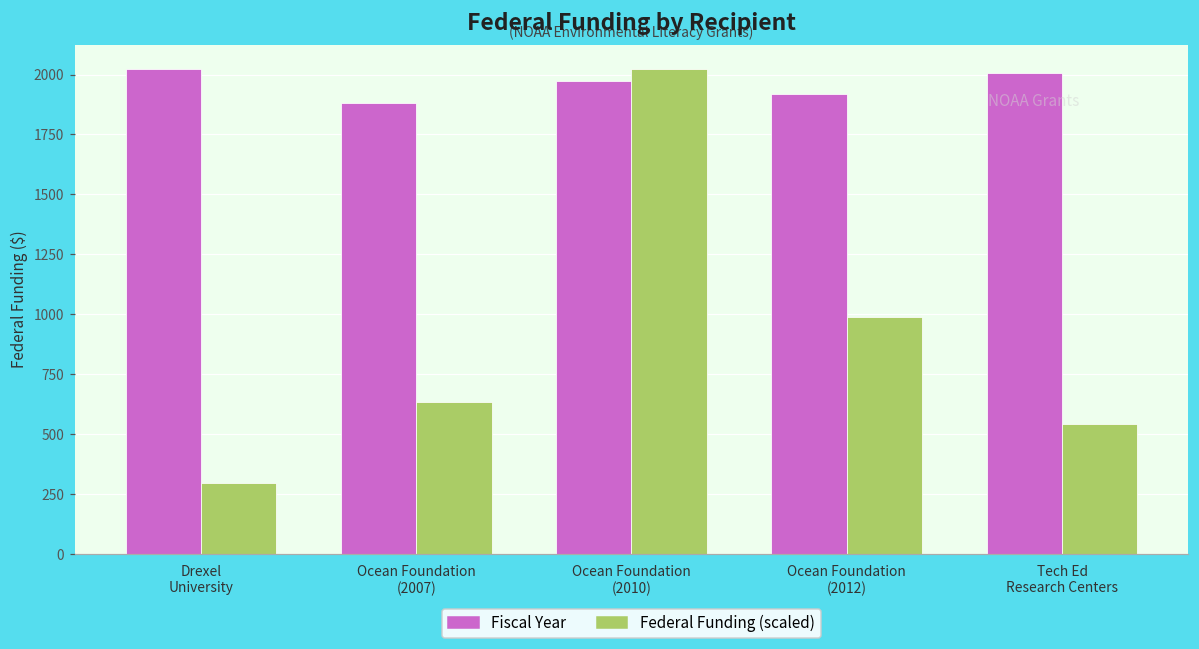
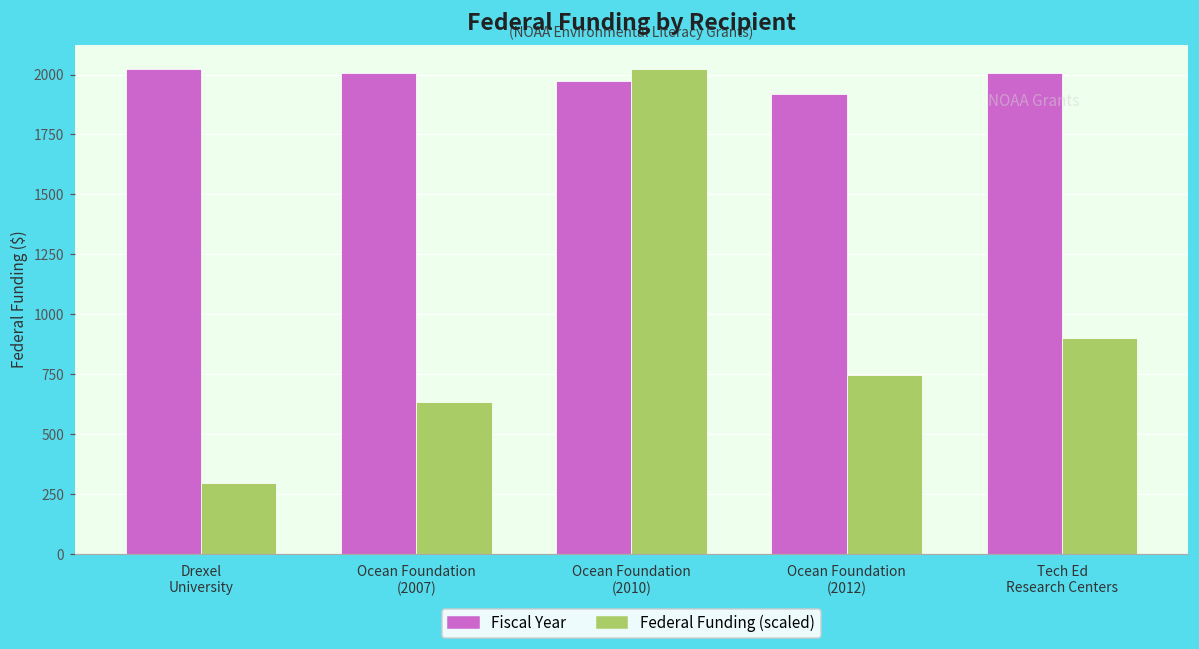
  {
    "Fiscal Year": {
      "Drexel University": 2020,
-     "Ocean Foundation (2007)": 1880,
+     "Ocean Foundation (2007)": 2010,
      "Ocean Foundation (2010)": 1970,
      "Ocean Foundation (2012)": 1920,
      "Tech Ed Research Centers": 2010
    },
    "Federal Funding (scaled)": {
      "Drexel University": 300,
      "Ocean Foundation (2007)": 630,
      "Ocean Foundation (2010)": 2020,
-     "Ocean Foundation (2012)": 990,
-     "Tech Ed Research Centers": 540
+     "Ocean Foundation (2012)": 750,
+     "Tech Ed Research Centers": 900
    }
  }
